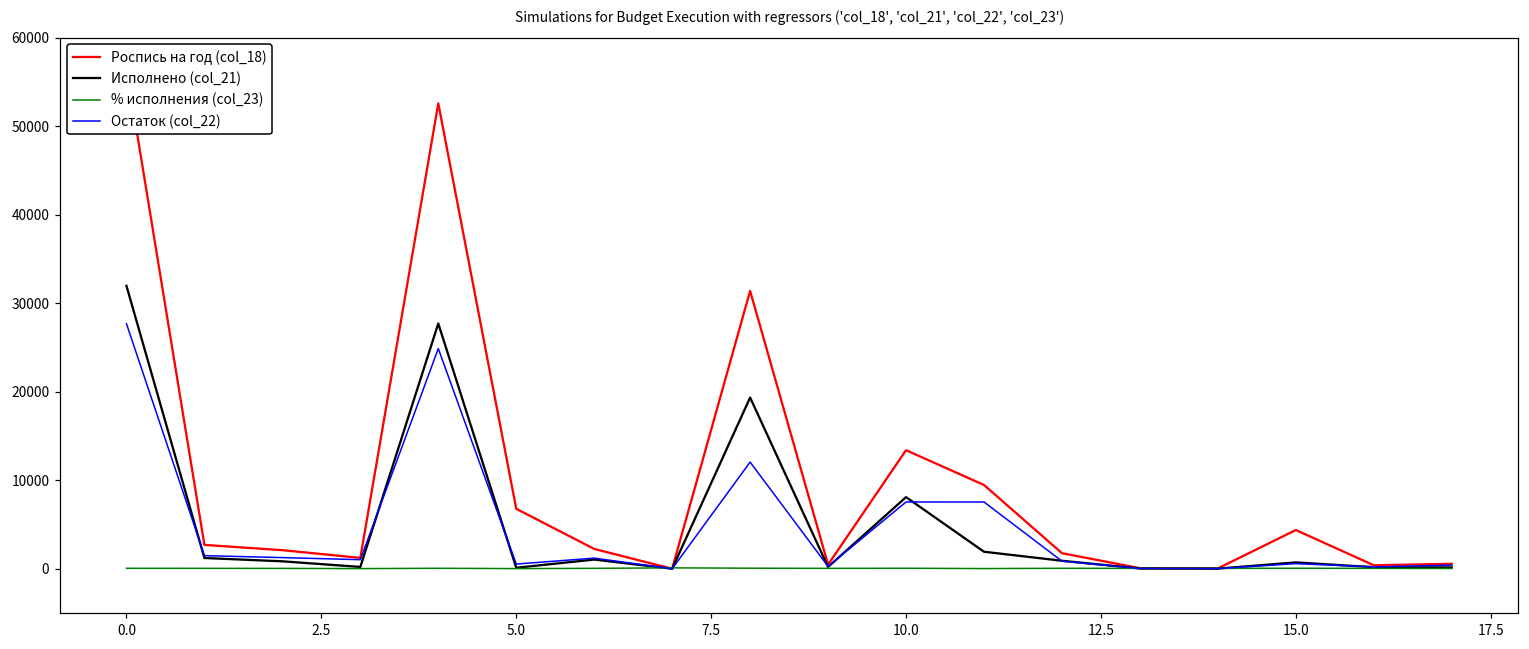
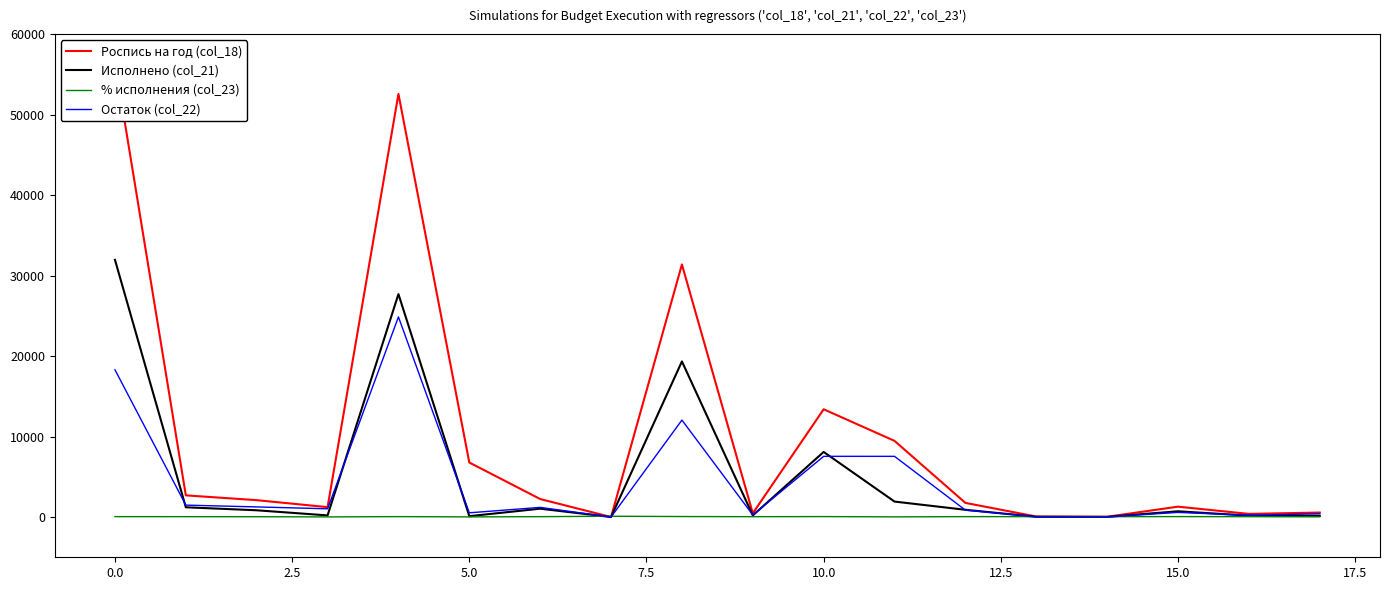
  {
    "Роспись на год (col_18)": {
      "5.0": 7000,
      "10.0": 13000,
-     "15.0": 4000
+     "15.0": 1000
    },
    "Исполнено (col_21)": {
      "0.0": 32000,
      "10.0": 8000
    },
    "% исполнения (col_23)": {
      "0.0": 0,
      "10.0": 0,
      "15.0": 0
    },
    "Остаток (col_22)": {
-     "0.0": 28000,
+     "0.0": 18000,
      "5.0": 1000,
      "10.0": 8000
    }
  }
